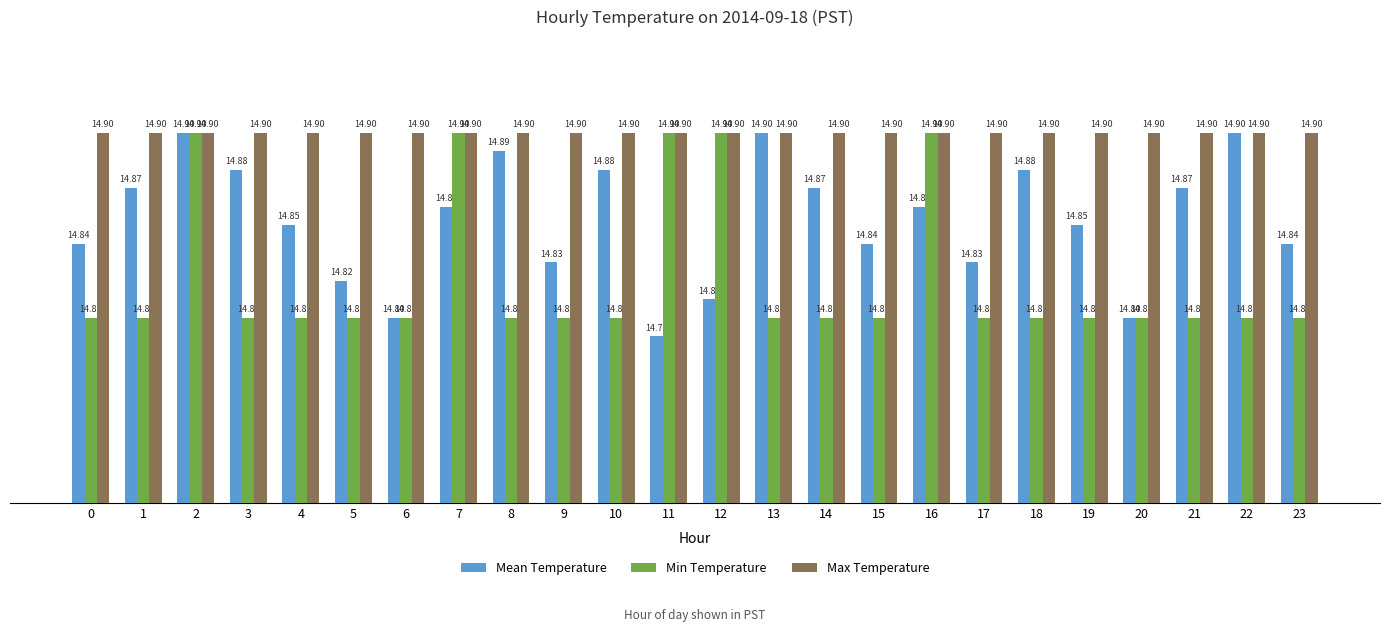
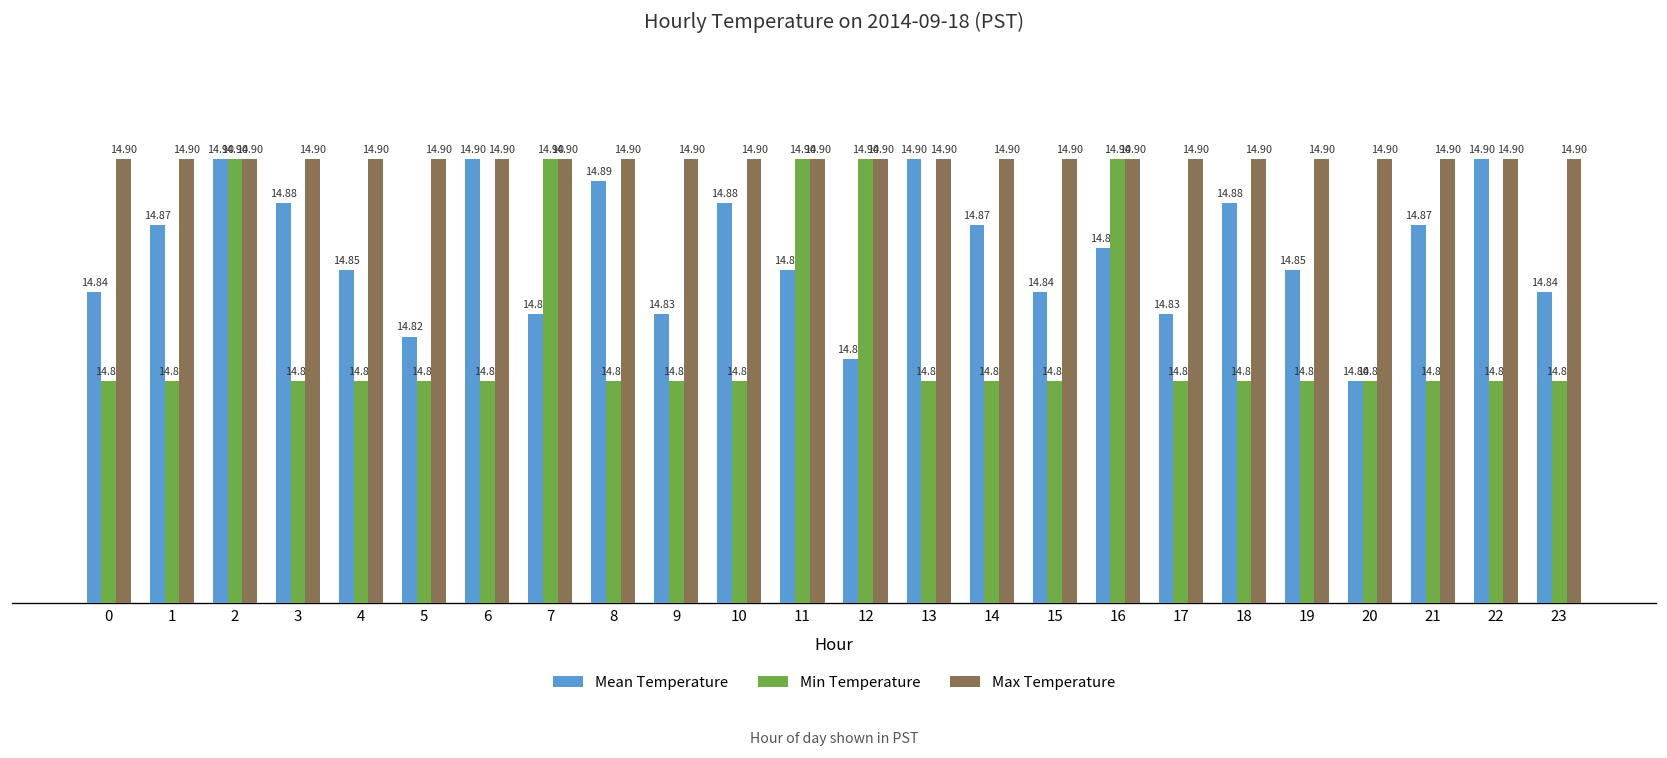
  {
    "Mean Temperature": {
      "0": 14.84,
      "1": 14.87,
      "3": 14.88,
      "4": 14.85,
      "5": 14.82,
-     "6": 14.80,
-     "7": 14.86,
+     "6": 14.90,
+     "7": 14.83,
      "8": 14.89,
      "9": 14.83,
      "10": 14.88,
-     "11": 14.79,
+     "11": 14.85,
      "12": 14.81,
      "13": 14.90,
      "14": 14.87,
      "15": 14.84,
      "16": 14.86,
      "17": 14.83,
      "18": 14.88,
      "19": 14.85,
      "21": 14.87,
      "22": 14.90,
      "23": 14.84
    },
    "Min Temperature": {
      "0": 14.80,
      "1": 14.80,
      "3": 14.80,
      "4": 14.80,
      "5": 14.80,
      "6": 14.80,
      "8": 14.80,
      "9": 14.80,
      "10": 14.80,
      "13": 14.80,
      "14": 14.80,
      "15": 14.80,
      "17": 14.80,
      "18": 14.80,
      "19": 14.80,
      "21": 14.80,
      "22": 14.80,
      "23": 14.80
    },
    "Max Temperature": {
      "0": 14.90,
      "1": 14.90,
      "3": 14.90,
      "4": 14.90,
      "5": 14.90,
      "6": 14.90,
      "8": 14.90,
      "9": 14.90,
      "10": 14.90,
      "13": 14.90,
      "14": 14.90,
      "15": 14.90,
      "17": 14.90,
      "18": 14.90,
      "19": 14.90,
      "20": 14.90,
      "21": 14.90,
      "22": 14.90,
      "23": 14.90
    }
  }
